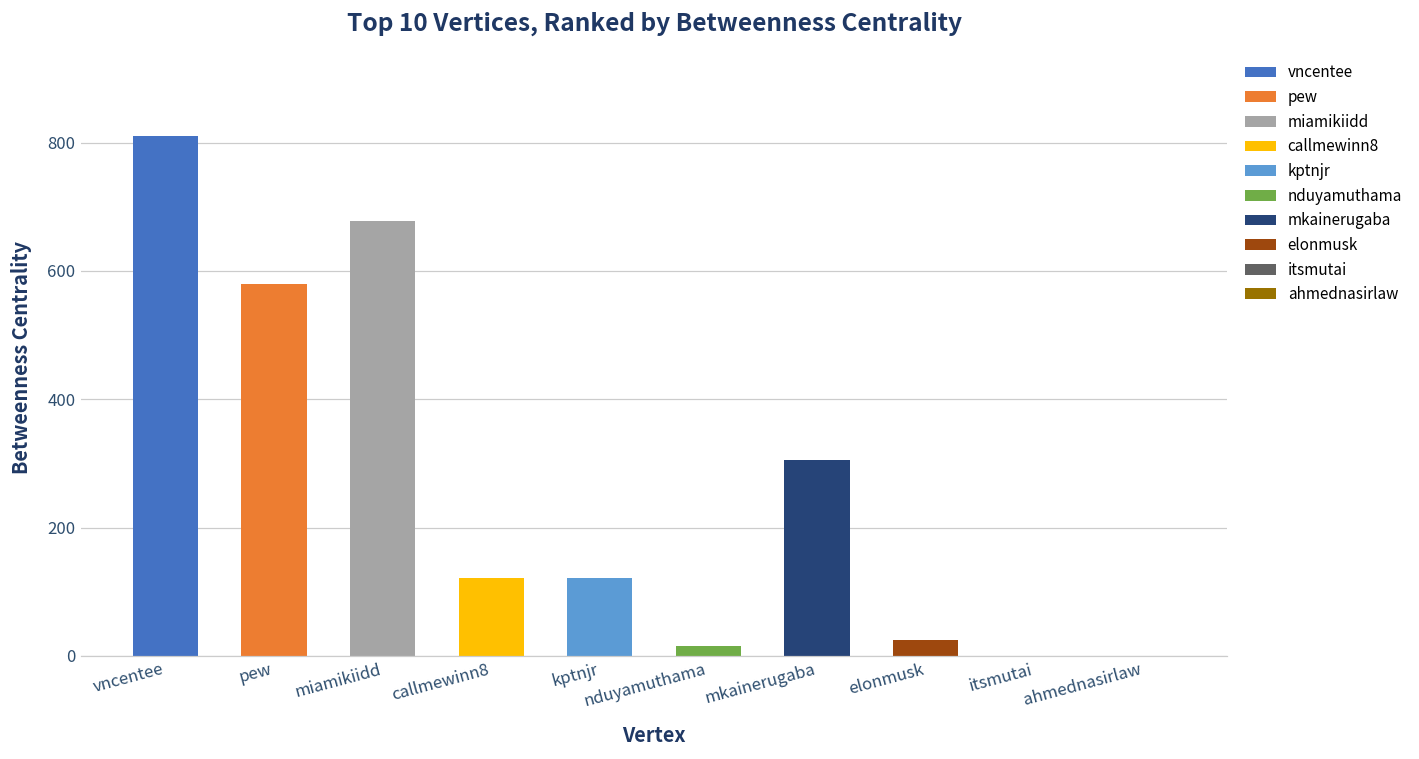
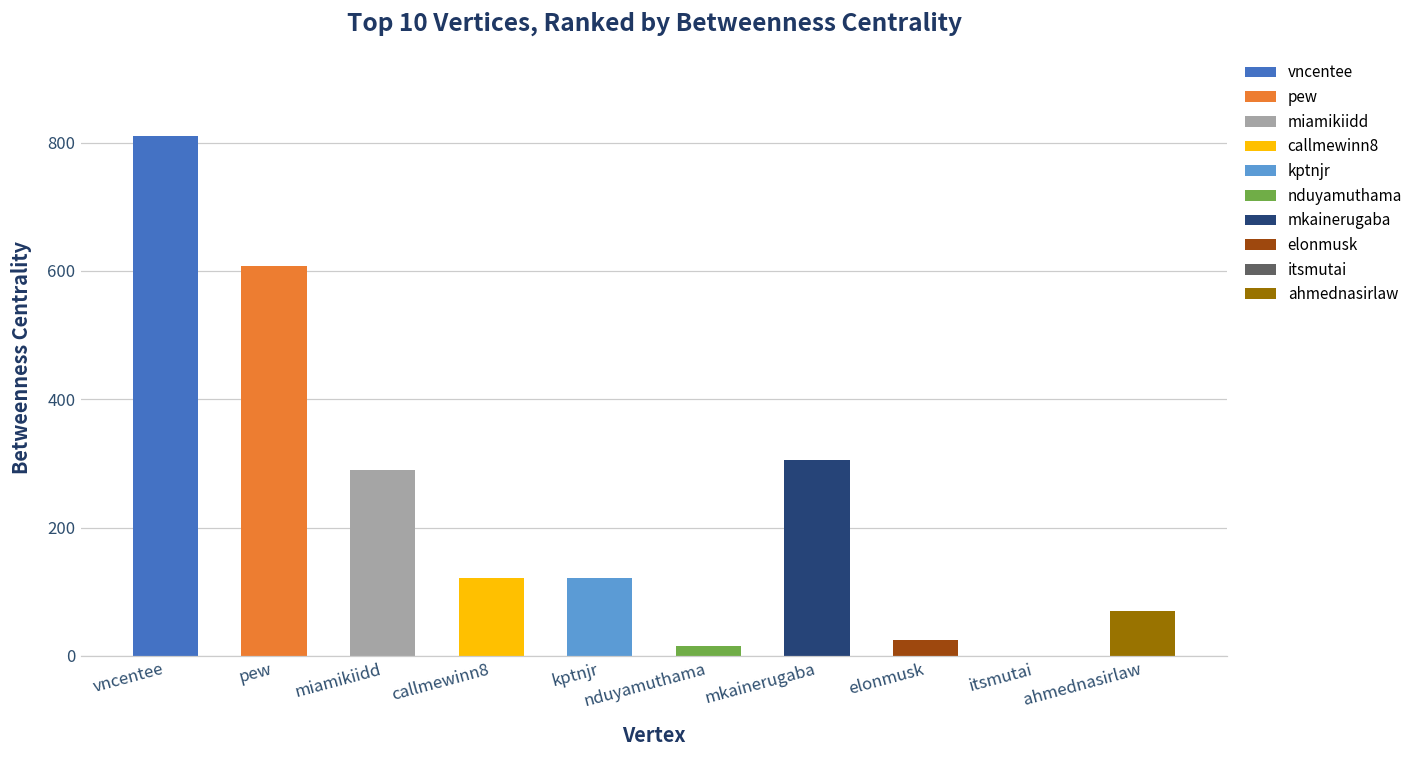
  {
    "vncentee": 810,
-   "pew": 580,
-   "miamikiidd": 680,
+   "pew": 610,
+   "miamikiidd": 290,
    "callmewinn8": 120,
    "kptnjr": 120,
    "nduyamuthama": 20,
    "mkainerugaba": 310,
    "elonmusk": 30,
    "itsmutai": 0,
-   "ahmednasirlaw": 0
+   "ahmednasirlaw": 70
  }
